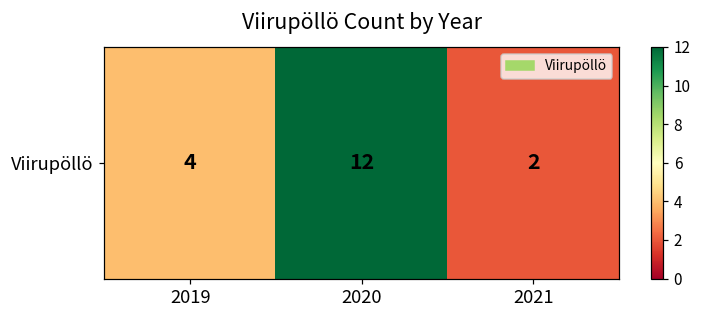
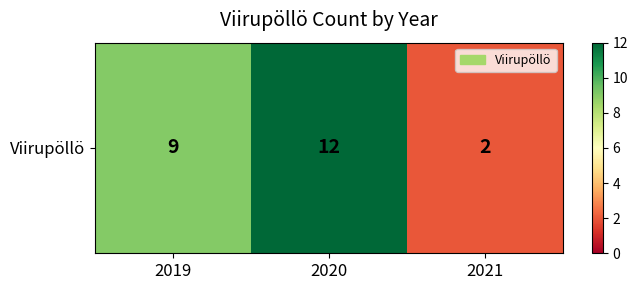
  {
    "Viirupöllö": {
-     "2019": 4,
+     "2019": 9,
      "2020": 12,
      "2021": 2
    }
  }
